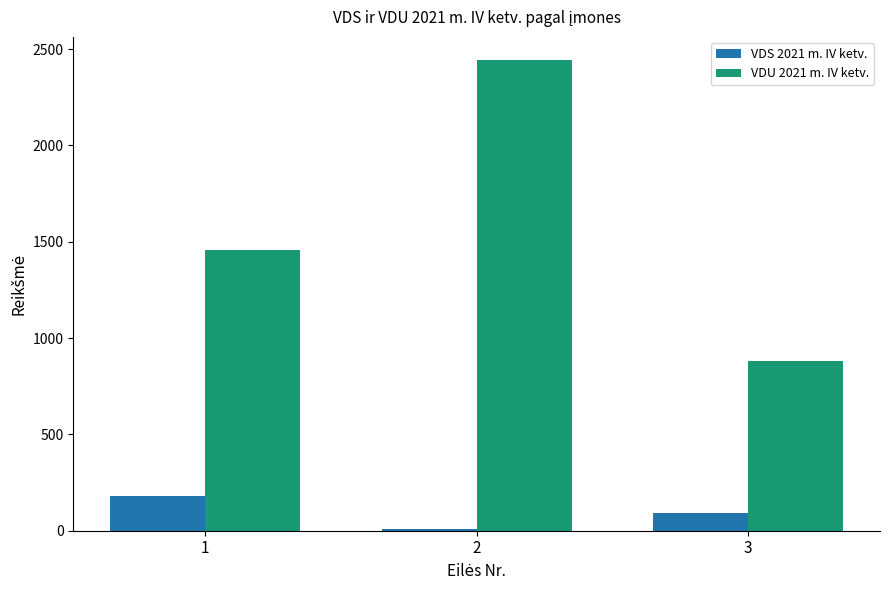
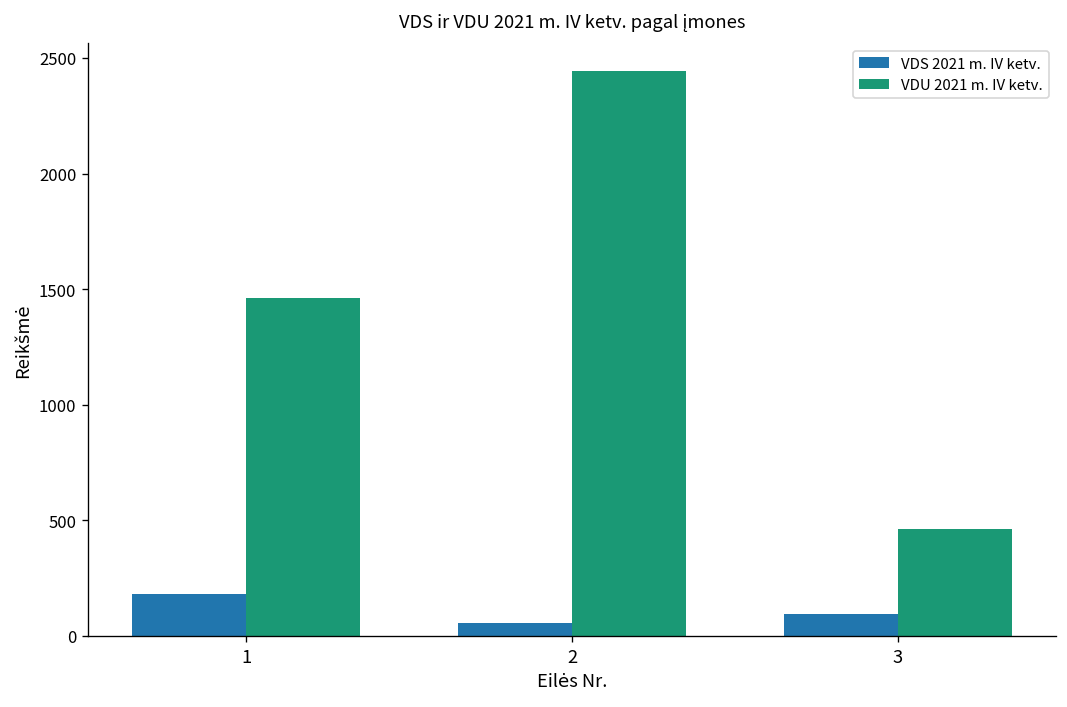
  {
    "VDS 2021 m. IV ketv.": {
      "1": 180,
-     "2": 10,
+     "2": 60,
      "3": 90
    },
    "VDU 2021 m. IV ketv.": {
      "1": 1460,
      "2": 2440,
-     "3": 880
+     "3": 460
    }
  }
